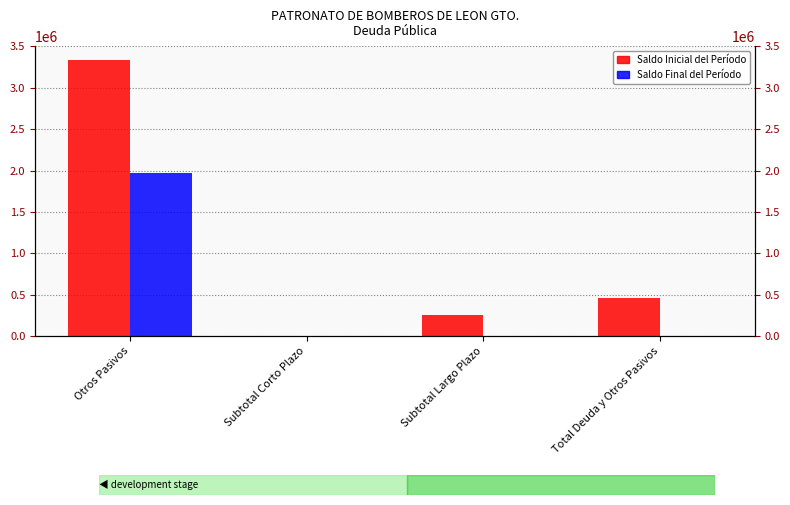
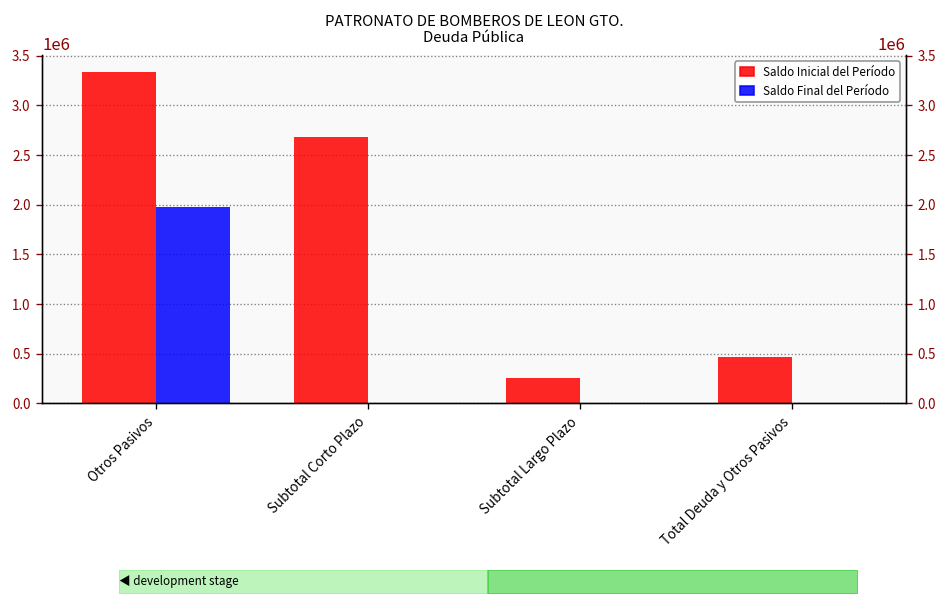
  {
    "Saldo Inicial del Período": {
      "Otros Pasivos": 3300000,
-     "Subtotal Corto Plazo": 0,
+     "Subtotal Corto Plazo": 2700000,
      "Subtotal Largo Plazo": 300000,
      "Total Deuda y Otros Pasivos": 500000
    },
    "Saldo Final del Período": {
      "Otros Pasivos": 2000000,
      "Subtotal Corto Plazo": 0,
      "Subtotal Largo Plazo": 0,
      "Total Deuda y Otros Pasivos": 0
    }
  }
